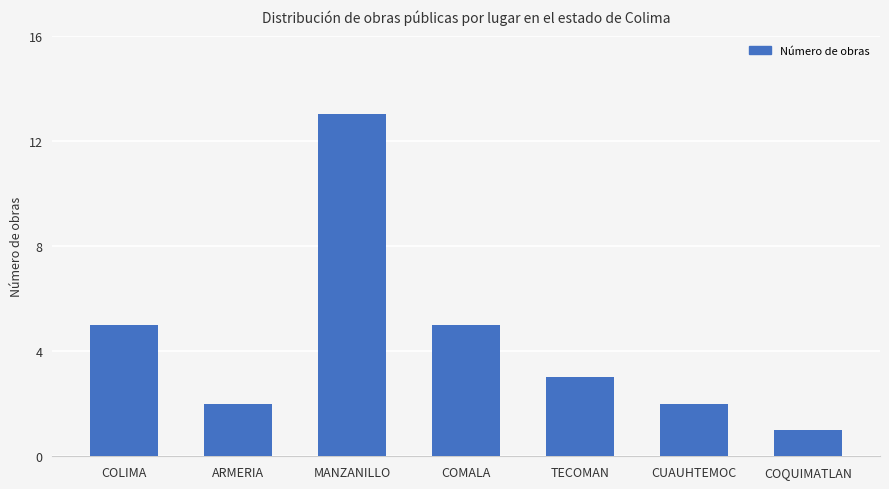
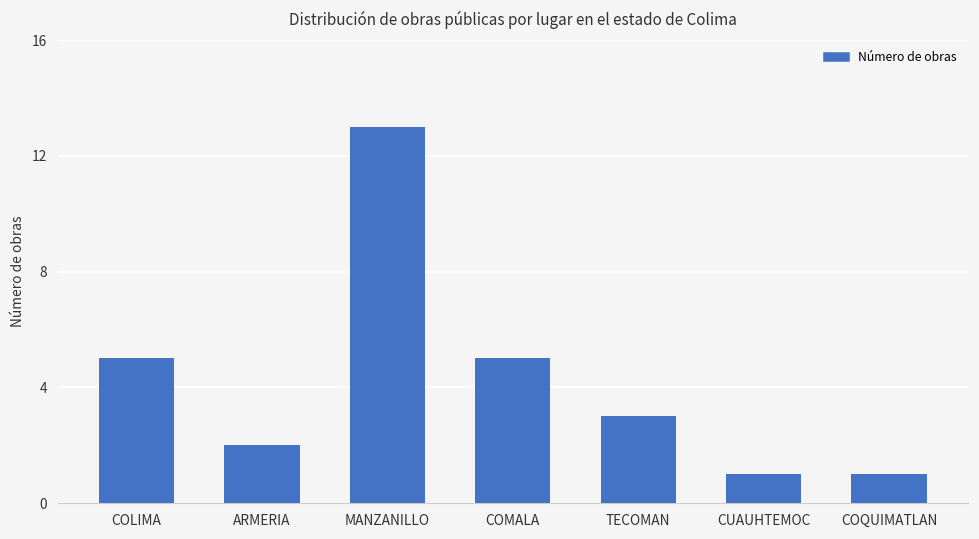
  {
    "COLIMA": 5,
    "ARMERIA": 2,
    "MANZANILLO": 13,
    "COMALA": 5,
    "TECOMAN": 3,
-   "CUAUHTEMOC": 2,
+   "CUAUHTEMOC": 1,
    "COQUIMATLAN": 1
  }
